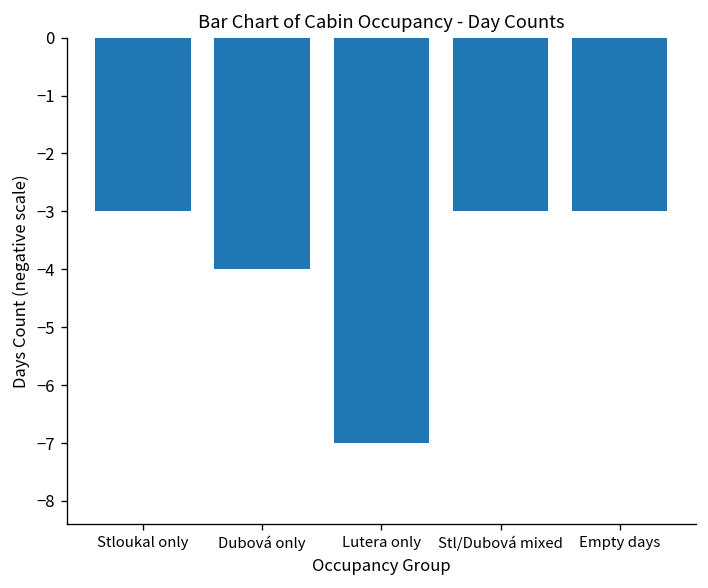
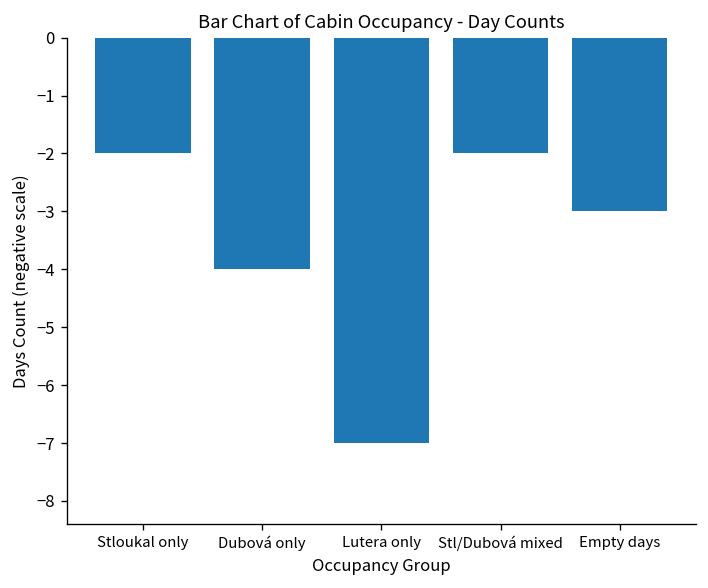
  {
-   "Stloukal only": -3,
+   "Stloukal only": -2,
    "Dubová only": -4,
    "Lutera only": -7,
-   "Stl/Dubová mixed": -3,
+   "Stl/Dubová mixed": -2,
    "Empty days": -3
  }
